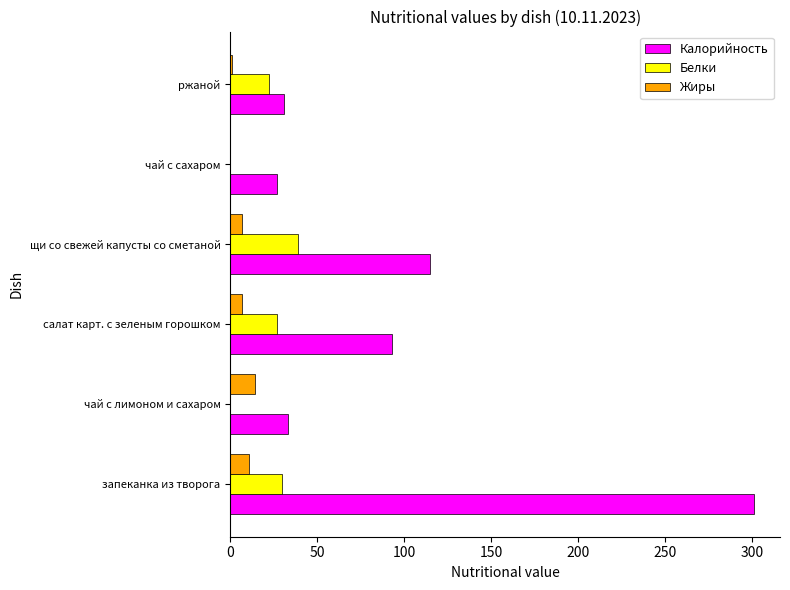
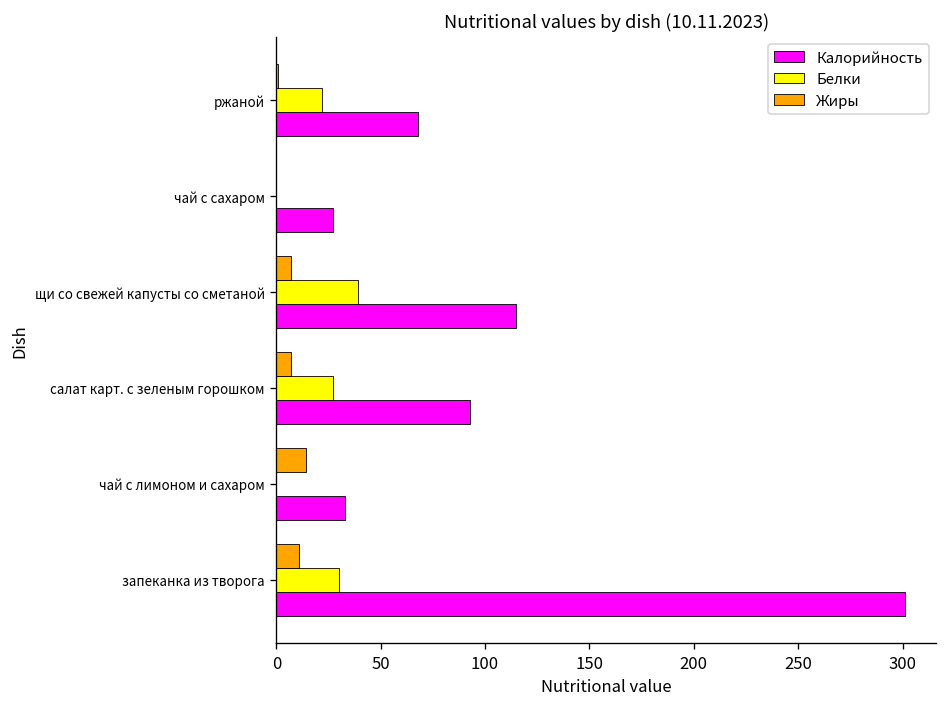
  {
    "Калорийность": {
-     "ржаной": 31,
+     "ржаной": 68,
      "чай с сахаром": 27,
      "щи со свежей капусты со сметаной": 115,
      "салат карт. с зеленым горошком": 93,
      "чай с лимоном и сахаром": 33,
      "запеканка из творога": 301
    },
    "Белки": {
      "ржаной": 22,
      "чай с сахаром": 0,
      "щи со свежей капусты со сметаной": 39,
      "салат карт. с зеленым горошком": 27,
      "чай с лимоном и сахаром": 0,
      "запеканка из творога": 30
    },
    "Жиры": {
      "чай с сахаром": 0,
      "щи со свежей капусты со сметаной": 7,
      "салат карт. с зеленым горошком": 7,
      "чай с лимоном и сахаром": 14,
      "запеканка из творога": 11
    }
  }
